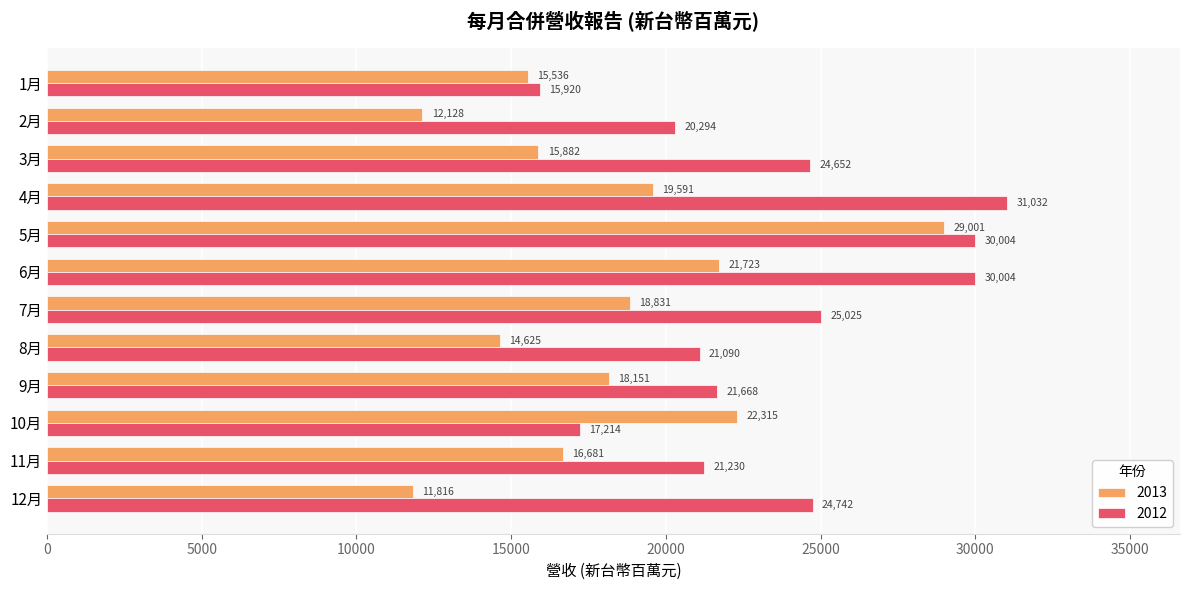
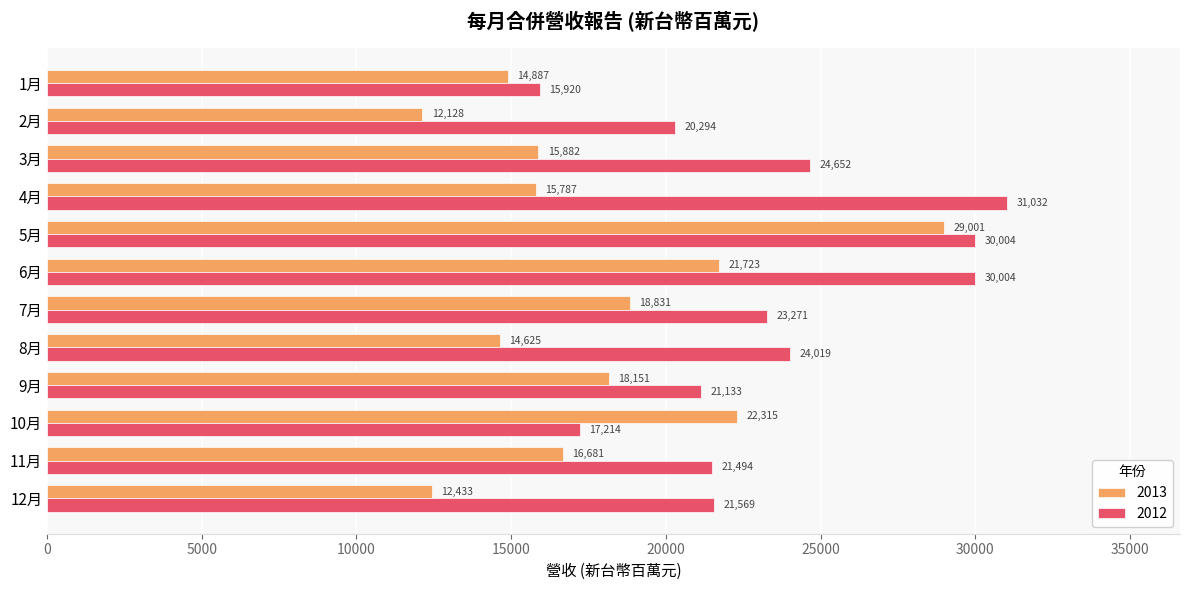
  {
    "2013": {
-     "1月": "15,536",
+     "1月": "14,887",
      "2月": "12,128",
      "3月": "15,882",
-     "4月": "19,591",
+     "4月": "15,787",
      "5月": "29,001",
      "6月": "21,723",
      "7月": "18,831",
      "8月": "14,625",
      "9月": "18,151",
      "10月": "22,315",
      "11月": "16,681",
-     "12月": "11,816"
+     "12月": "12,433"
    },
    "2012": {
      "1月": "15,920",
      "2月": "20,294",
      "3月": "24,652",
      "4月": "31,032",
      "5月": "30,004",
      "6月": "30,004",
-     "7月": "25,025",
-     "8月": "21,090",
-     "9月": "21,668",
+     "7月": "23,271",
+     "8月": "24,019",
+     "9月": "21,133",
      "10月": "17,214",
-     "11月": "21,230",
-     "12月": "24,742"
+     "11月": "21,494",
+     "12月": "21,569"
    }
  }
